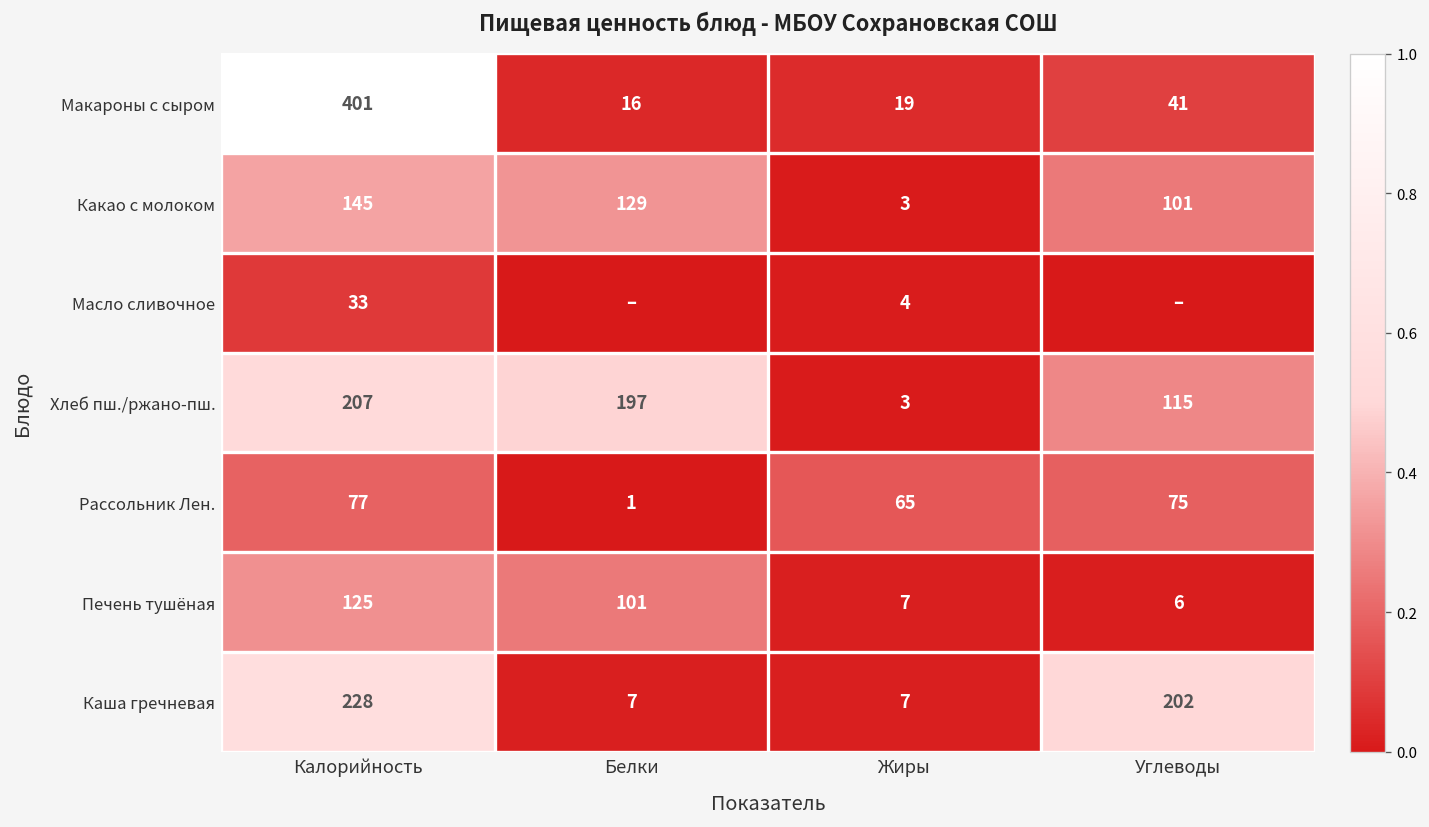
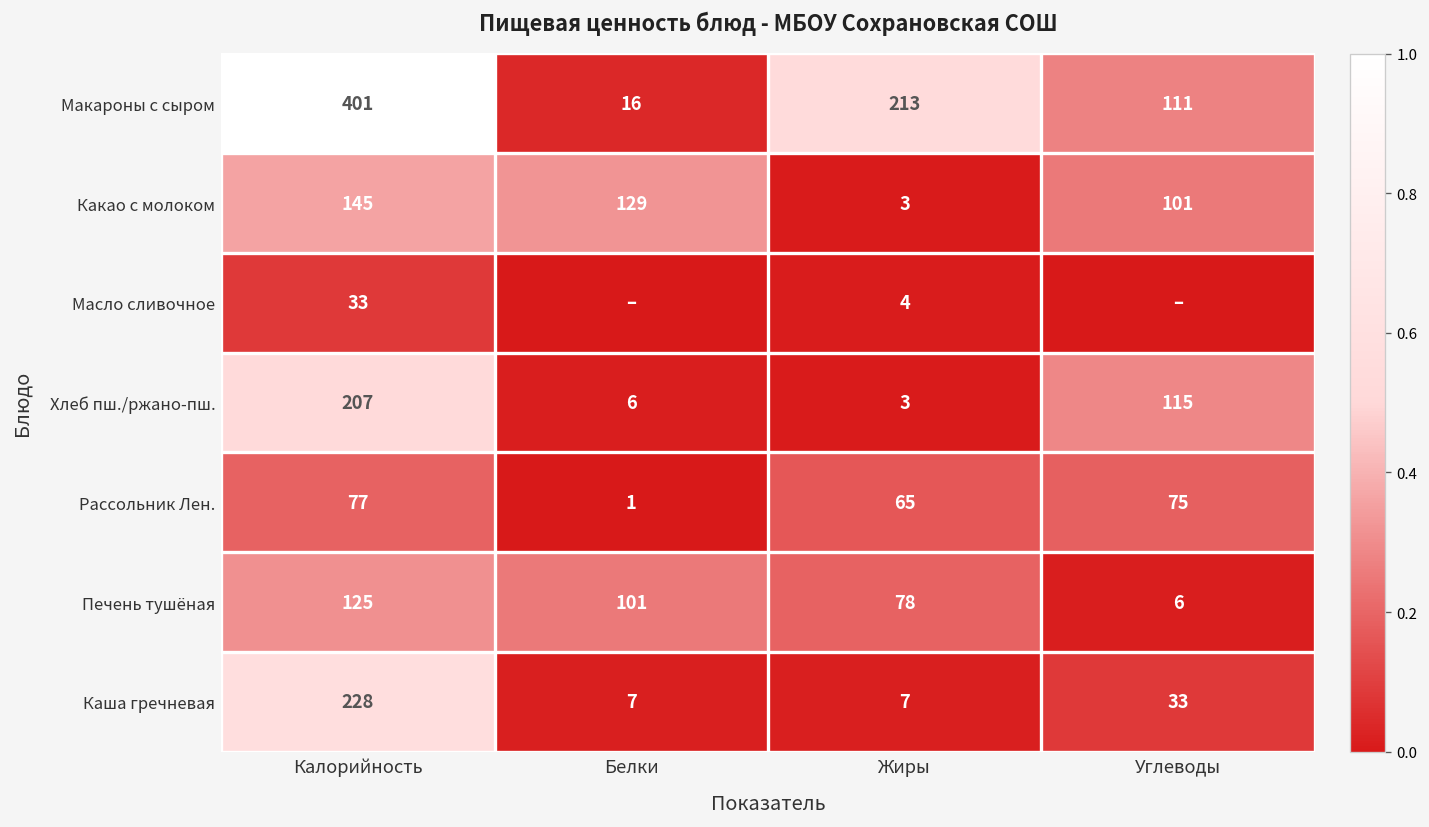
  {
    "Макароны с сыром": {
      "Калорийность": 401,
      "Белки": 16,
-     "Жиры": 19,
-     "Углеводы": 41
+     "Жиры": 213,
+     "Углеводы": 111
    },
    "Какао с молоком": {
      "Калорийность": 145,
      "Белки": 129,
      "Жиры": 3,
      "Углеводы": 101
    },
    "Масло сливочное": {
      "Калорийность": 33,
      "Жиры": 4
    },
    "Хлеб пш./ржано-пш.": {
      "Калорийность": 207,
-     "Белки": 197,
+     "Белки": 6,
      "Жиры": 3,
      "Углеводы": 115
    },
    "Рассольник Лен.": {
      "Калорийность": 77,
      "Белки": 1,
      "Жиры": 65,
      "Углеводы": 75
    },
    "Печень тушёная": {
      "Калорийность": 125,
      "Белки": 101,
-     "Жиры": 7,
+     "Жиры": 78,
      "Углеводы": 6
    },
    "Каша гречневая": {
      "Калорийность": 228,
      "Белки": 7,
      "Жиры": 7,
-     "Углеводы": 202
+     "Углеводы": 33
    }
  }
